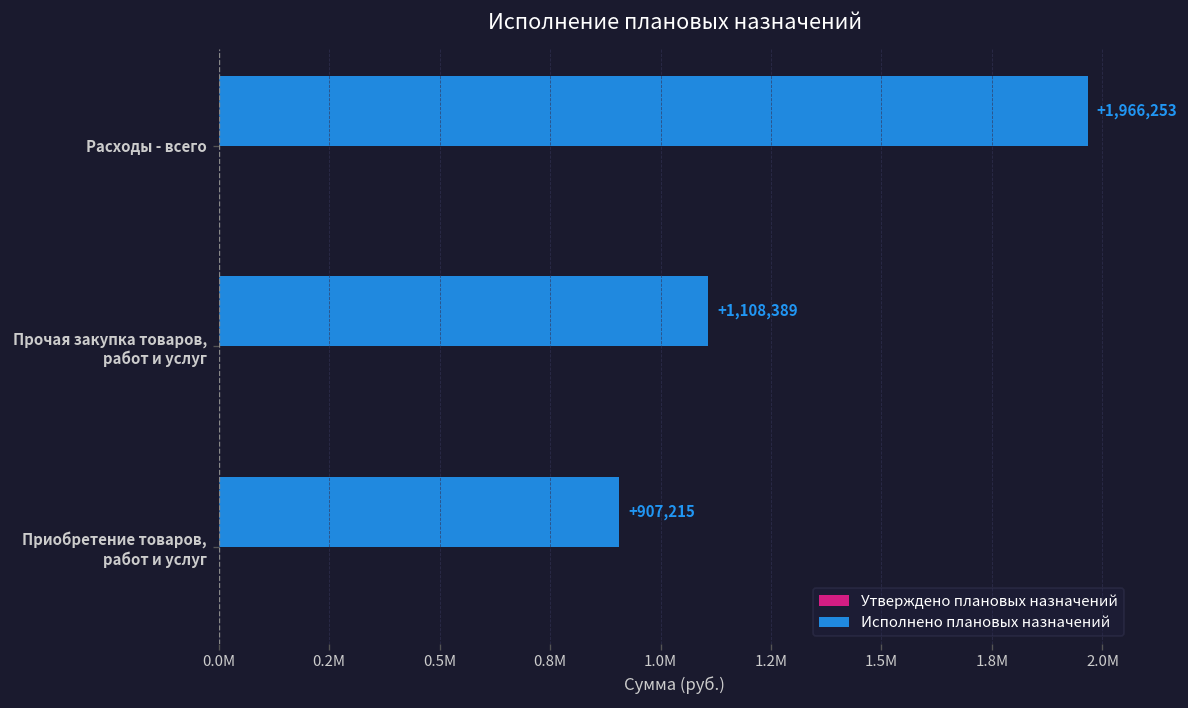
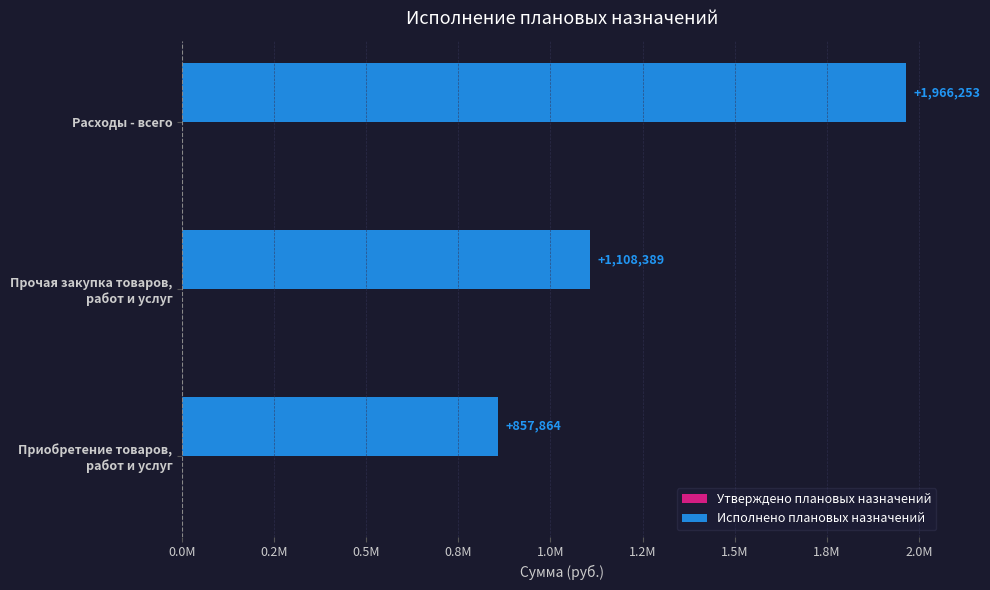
  {
    "Исполнено плановых назначений": {
      "Расходы - всего": "+1,966,253",
      "Прочая закупка товаров, работ и услуг": "+1,108,389",
-     "Приобретение товаров, работ и услуг": "+907,215"
+     "Приобретение товаров, работ и услуг": "+857,864"
    }
  }
